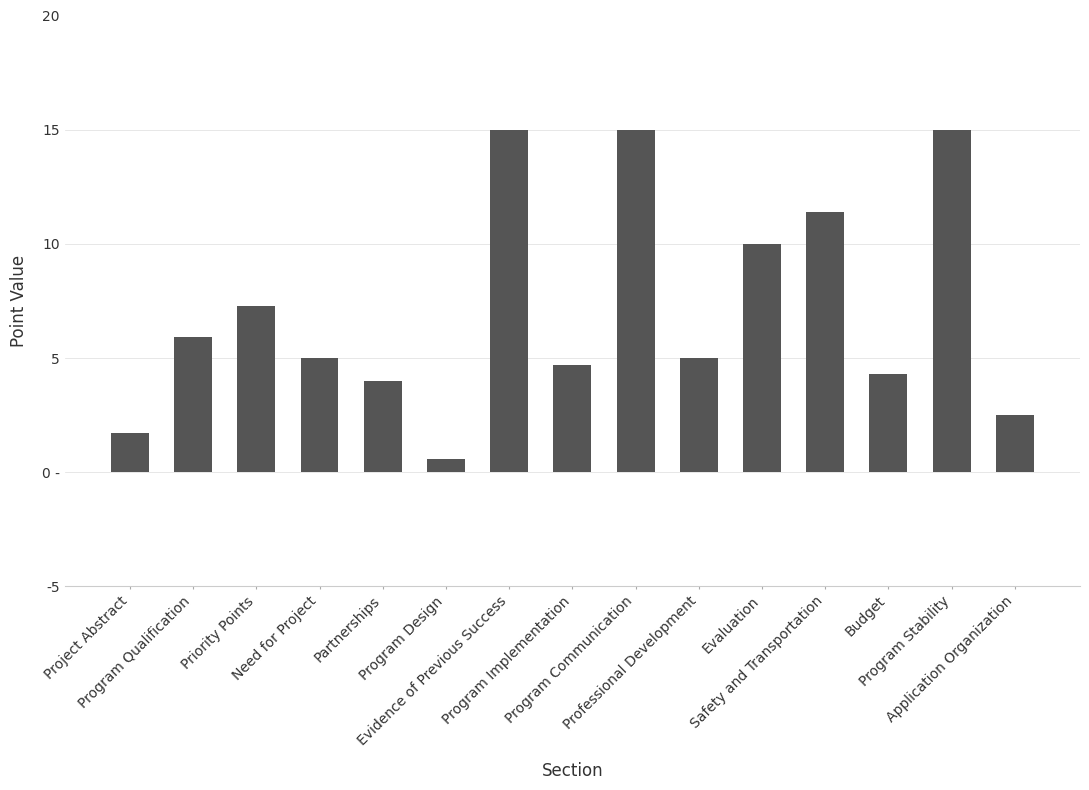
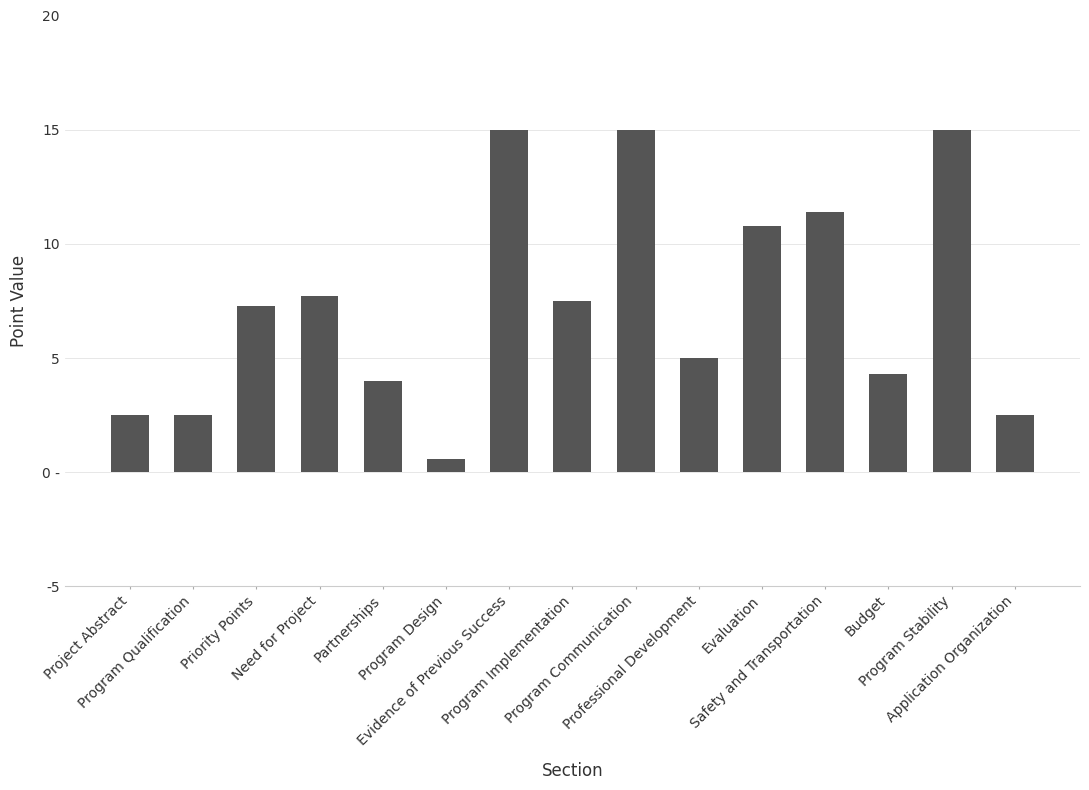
  {
-   "Project Abstract": 1.7,
-   "Program Qualification": 5.9,
+   "Project Abstract": 2.5,
+   "Program Qualification": 2.5,
    "Priority Points": 7.3,
-   "Need for Project": 5.0,
+   "Need for Project": 7.7,
    "Partnerships": 4.0,
    "Program Design": 0.6,
    "Evidence of Previous Success": 15.0,
-   "Program Implementation": 4.7,
+   "Program Implementation": 7.5,
    "Program Communication": 15.0,
    "Professional Development": 5.0,
-   "Evaluation": 10.0,
+   "Evaluation": 10.8,
    "Safety and Transportation": 11.4,
    "Budget": 4.3,
    "Program Stability": 15.0,
    "Application Organization": 2.5
  }
